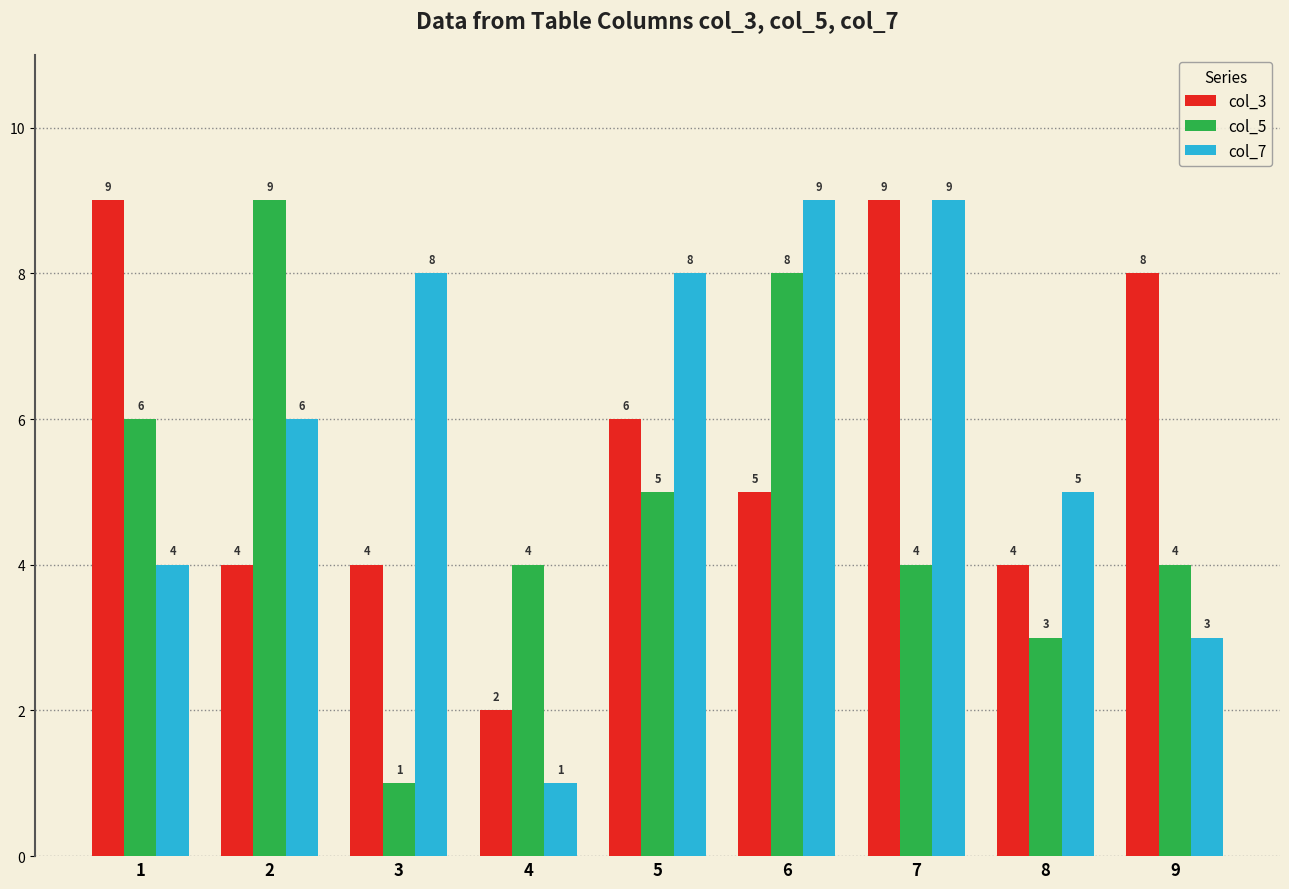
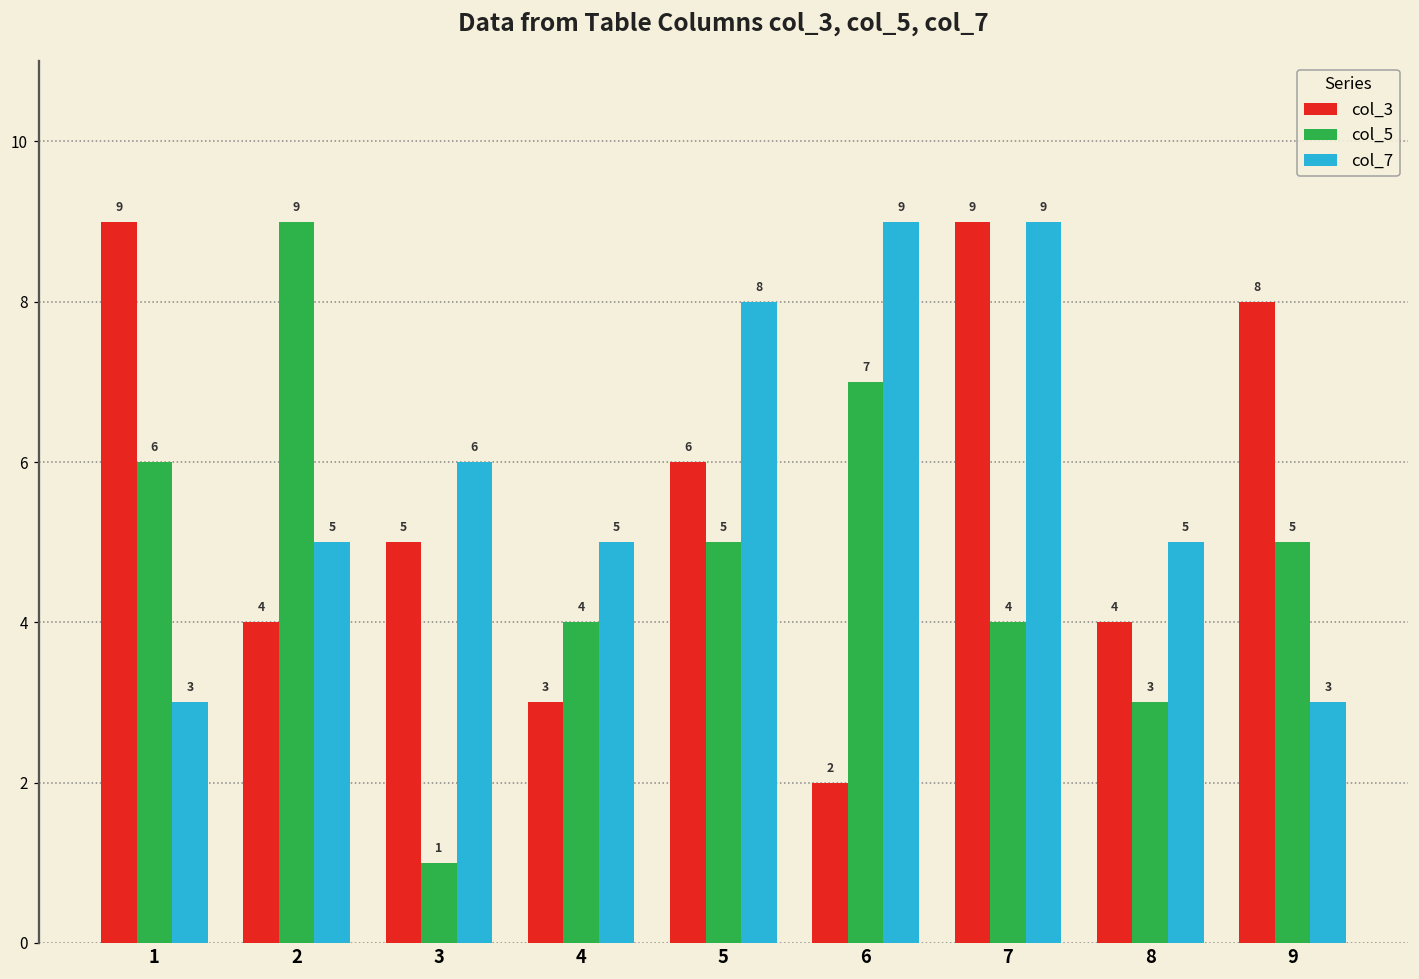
  {
    "col_3": {
      "1": 9,
      "2": 4,
-     "3": 4,
-     "4": 2,
+     "3": 5,
+     "4": 3,
      "5": 6,
-     "6": 5,
+     "6": 2,
      "7": 9,
      "8": 4,
      "9": 8
    },
    "col_5": {
      "1": 6,
      "2": 9,
      "3": 1,
      "4": 4,
      "5": 5,
-     "6": 8,
+     "6": 7,
      "7": 4,
      "8": 3,
-     "9": 4
+     "9": 5
    },
    "col_7": {
-     "1": 4,
-     "2": 6,
-     "3": 8,
-     "4": 1,
+     "1": 3,
+     "2": 5,
+     "3": 6,
+     "4": 5,
      "5": 8,
      "6": 9,
      "7": 9,
      "8": 5,
      "9": 3
    }
  }
